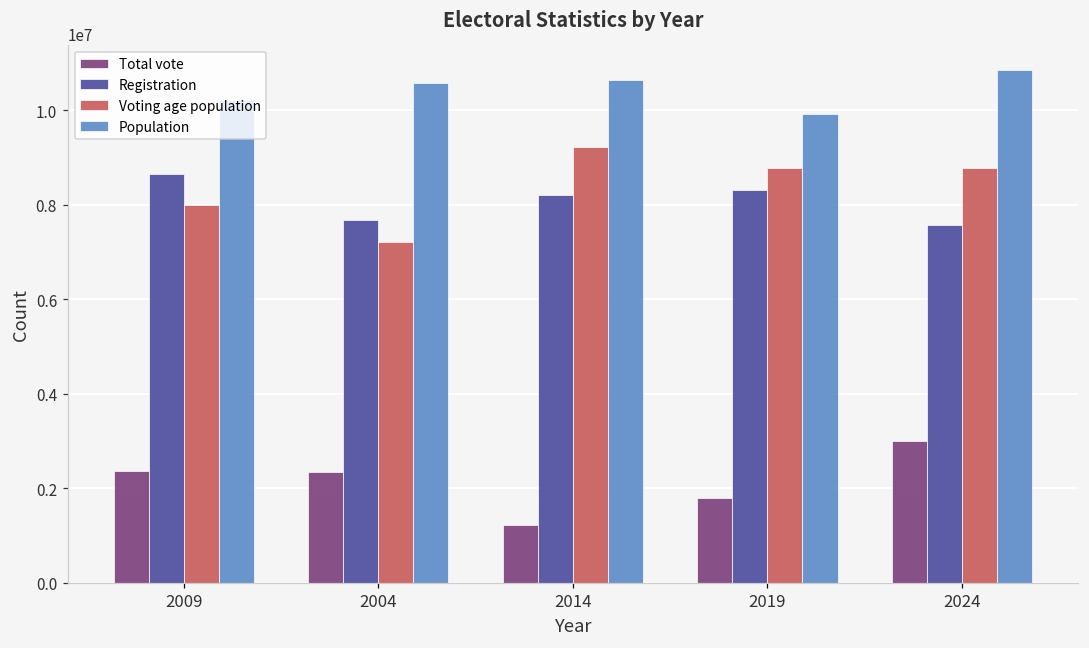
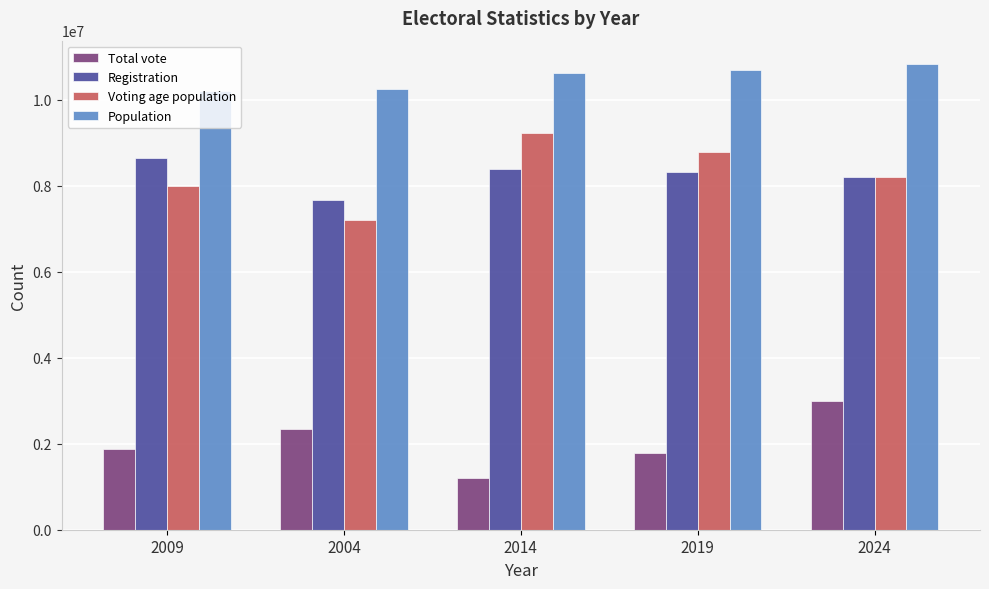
  {
    "Total vote": {
-     "2009": 2400000,
+     "2009": 1900000,
      "2004": 2300000,
      "2014": 1200000,
      "2019": 1800000,
      "2024": 3000000
    },
    "Registration": {
      "2009": 8600000,
      "2004": 7700000,
-     "2014": 8200000,
+     "2014": 8400000,
      "2019": 8300000,
-     "2024": 7600000
+     "2024": 8200000
    },
    "Voting age population": {
      "2009": 8000000,
      "2004": 7200000,
      "2014": 9200000,
      "2019": 8800000,
-     "2024": 8800000
+     "2024": 8200000
    },
    "Population": {
-     "2004": 10600000,
+     "2004": 10200000,
      "2014": 10600000,
-     "2019": 9900000,
+     "2019": 10700000,
      "2024": 10800000
    }
  }
